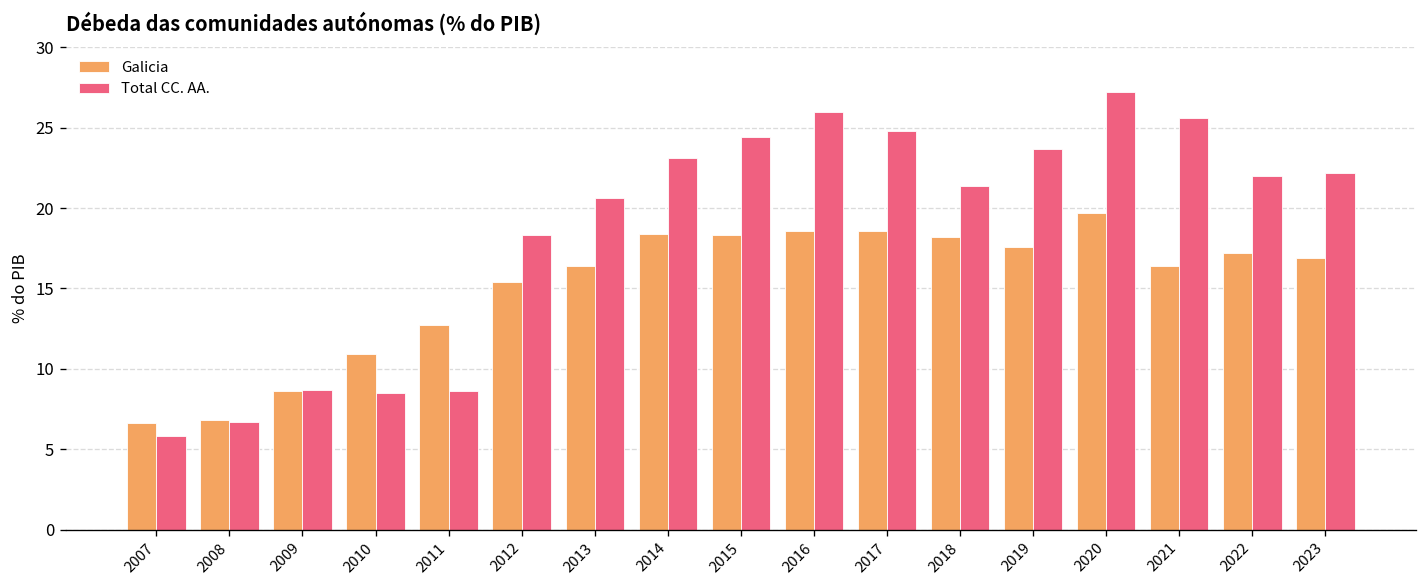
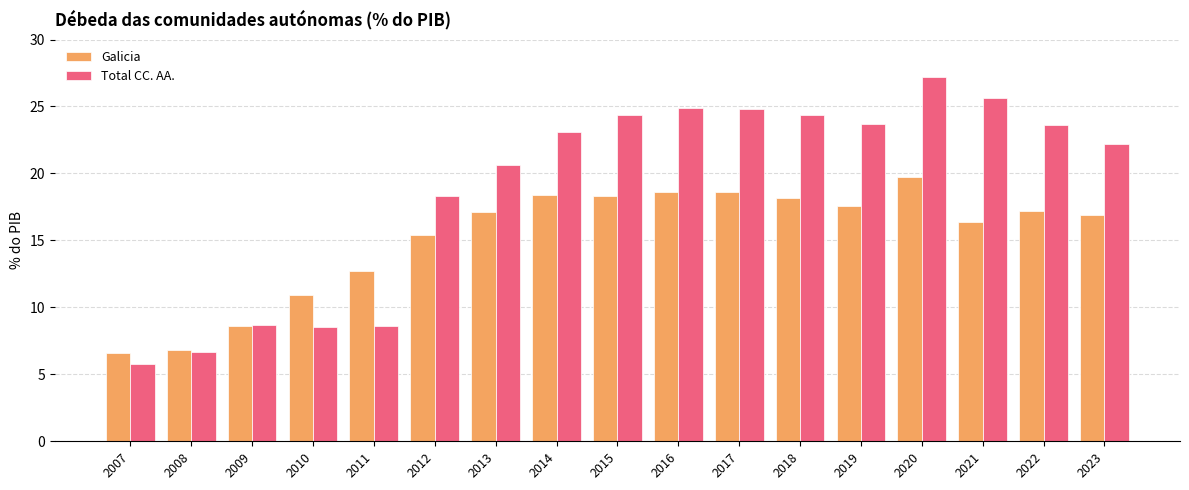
  {
    "Galicia": {
      "2007": 6.6,
      "2008": 6.8,
      "2009": 8.6,
      "2010": 10.9,
      "2011": 12.7,
      "2012": 15.4,
-     "2013": 16.4,
+     "2013": 17.1,
      "2014": 18.4,
      "2015": 18.3,
      "2016": 18.6,
      "2017": 18.6,
      "2018": 18.2,
      "2019": 17.6,
      "2020": 19.7,
      "2021": 16.4,
      "2022": 17.2,
      "2023": 16.9
    },
    "Total CC. AA.": {
      "2007": 5.8,
      "2008": 6.7,
      "2009": 8.7,
      "2010": 8.5,
      "2011": 8.6,
      "2012": 18.3,
      "2013": 20.6,
      "2014": 23.1,
      "2015": 24.4,
-     "2016": 26.0,
+     "2016": 24.9,
      "2017": 24.8,
-     "2018": 21.4,
+     "2018": 24.4,
      "2019": 23.7,
      "2020": 27.2,
      "2021": 25.6,
-     "2022": 22.0,
+     "2022": 23.6,
      "2023": 22.2
    }
  }
